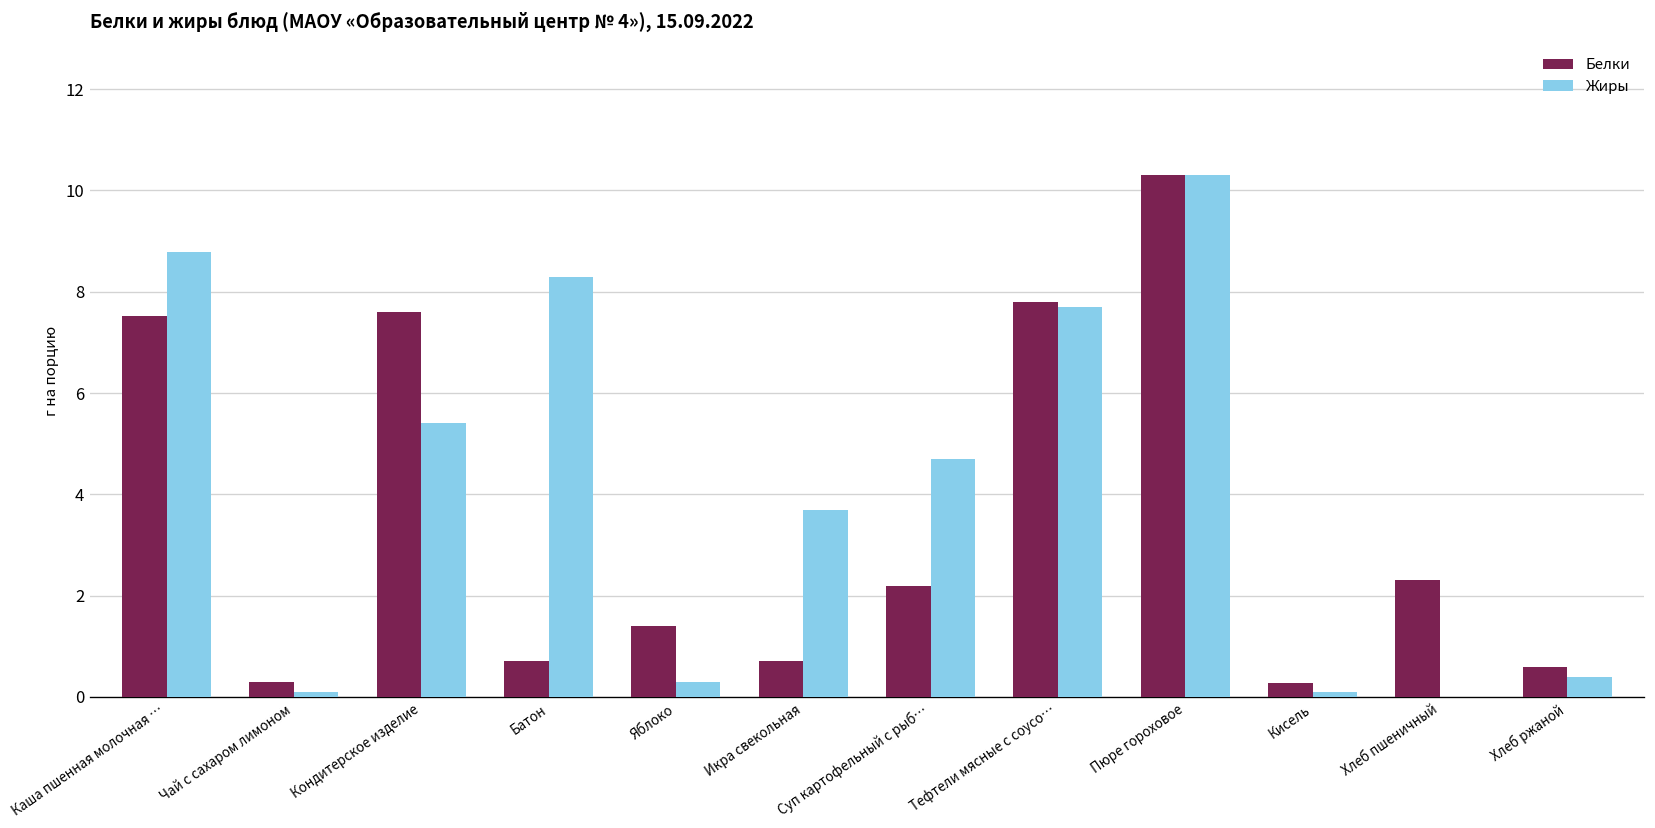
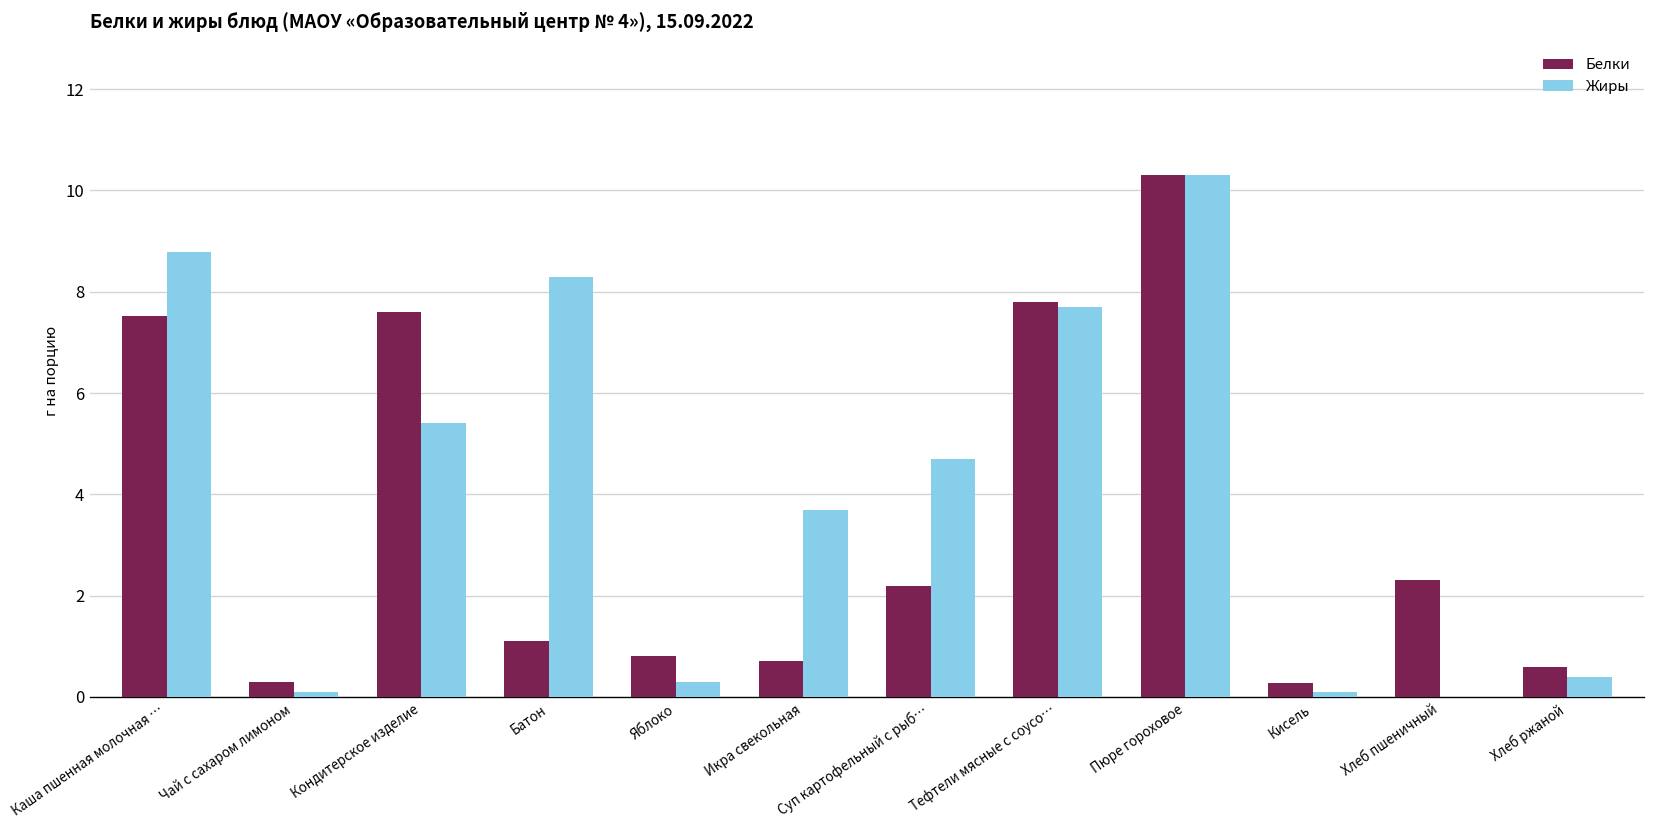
  {
    "Белки": {
      "Каша пшенная молочная …": 7.5,
      "Чай с сахаром лимоном": 0.3,
      "Кондитерское изделие": 7.6,
-     "Батон": 0.7,
-     "Яблоко": 1.4,
+     "Батон": 1.1,
+     "Яблоко": 0.8,
      "Икра свекольная": 0.7,
      "Суп картофельный с рыб…": 2.2,
      "Тефтели мясные с соусо…": 7.8,
      "Пюре гороховое": 10.3,
      "Кисель": 0.3,
      "Хлеб пшеничный": 2.3,
      "Хлеб ржаной": 0.6
    },
    "Жиры": {
      "Каша пшенная молочная …": 8.8,
      "Чай с сахаром лимоном": 0.1,
      "Кондитерское изделие": 5.4,
      "Батон": 8.3,
      "Яблоко": 0.3,
      "Икра свекольная": 3.7,
      "Суп картофельный с рыб…": 4.7,
      "Тефтели мясные с соусо…": 7.7,
      "Пюре гороховое": 10.3,
      "Кисель": 0.1,
      "Хлеб пшеничный": 0.0,
      "Хлеб ржаной": 0.4
    }
  }
